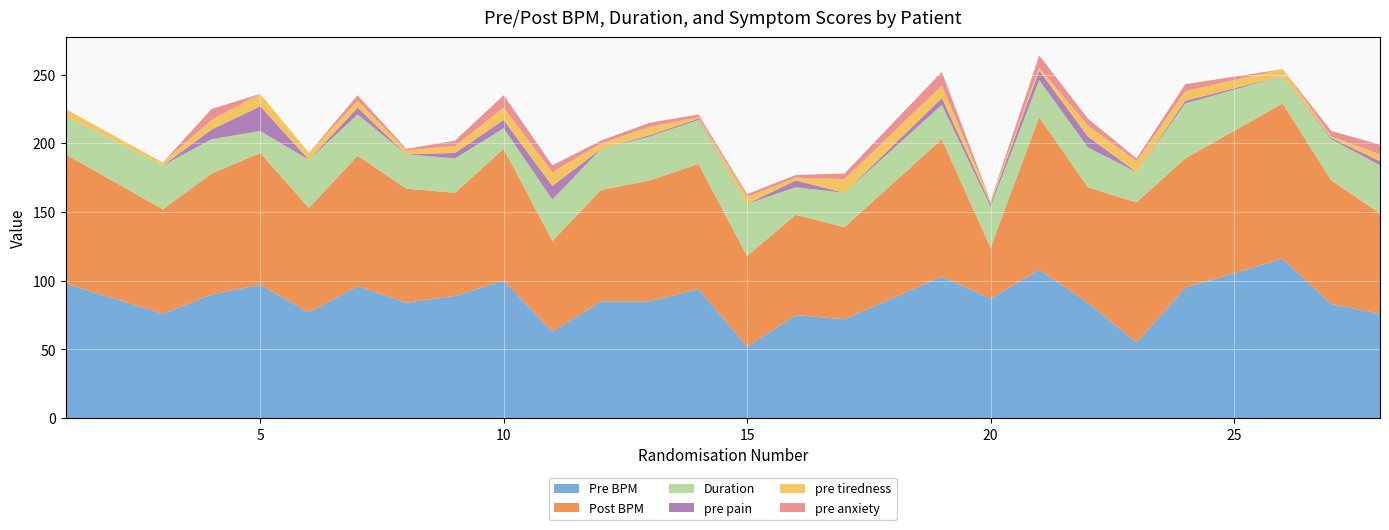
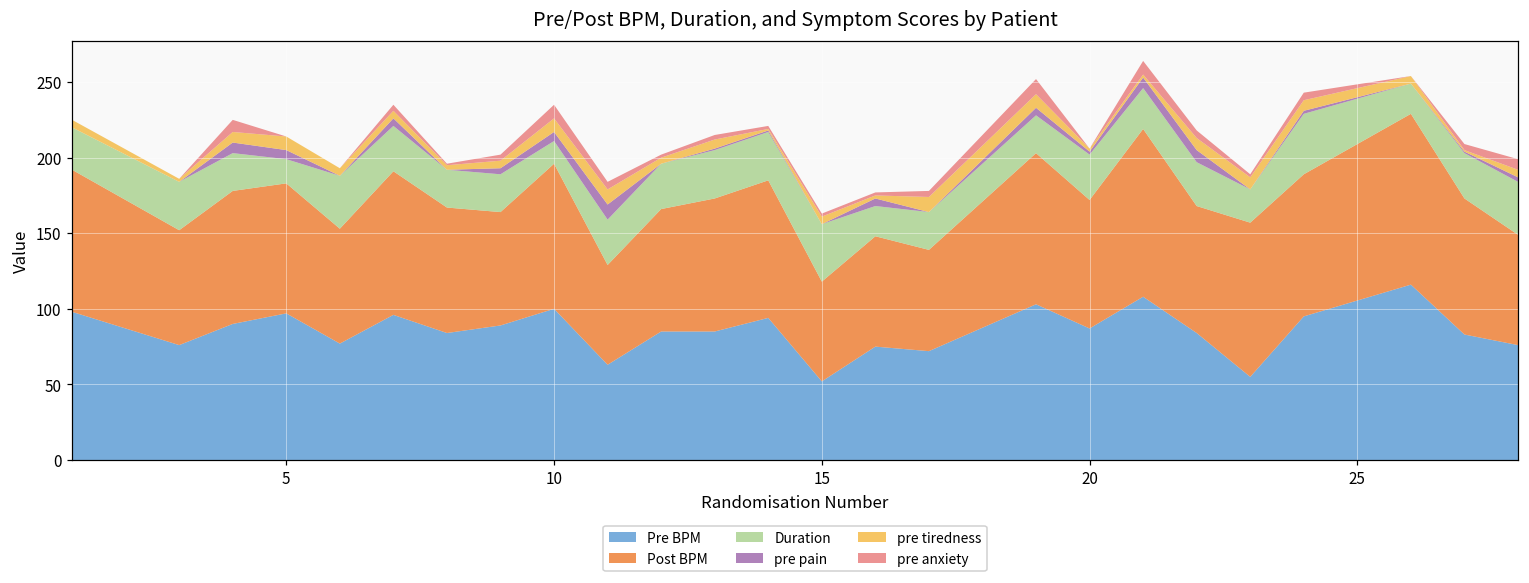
  {
    "Pre BPM": {
      "5": 97,
      "10": 100,
      "15": 52,
      "20": 87
    },
    "Post BPM": {
-     "5": 96,
+     "5": 86,
      "10": 96,
      "15": 66,
-     "20": 37
+     "20": 85
    },
    "Duration": {
      "5": 16,
      "10": 15,
      "20": 30
    },
    "pre pain": {
-     "5": 18,
+     "5": 6,
      "10": 6,
      "20": 2
    },
    "pre tiredness": {
      "10": 9,
      "15": 5
    },
    "pre anxiety": {
      "10": 9,
      "15": 2
    }
  }
